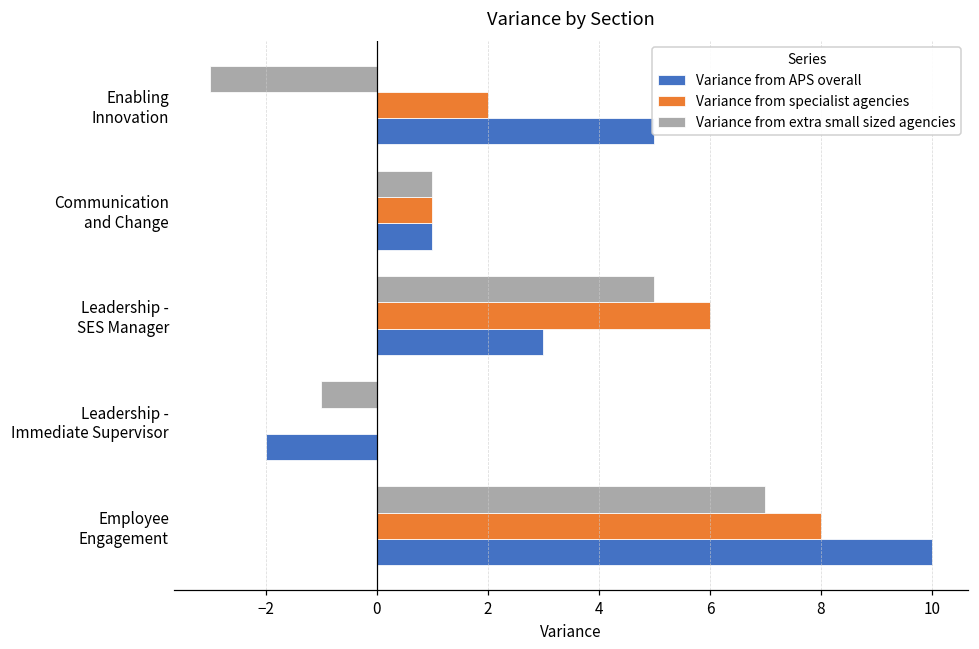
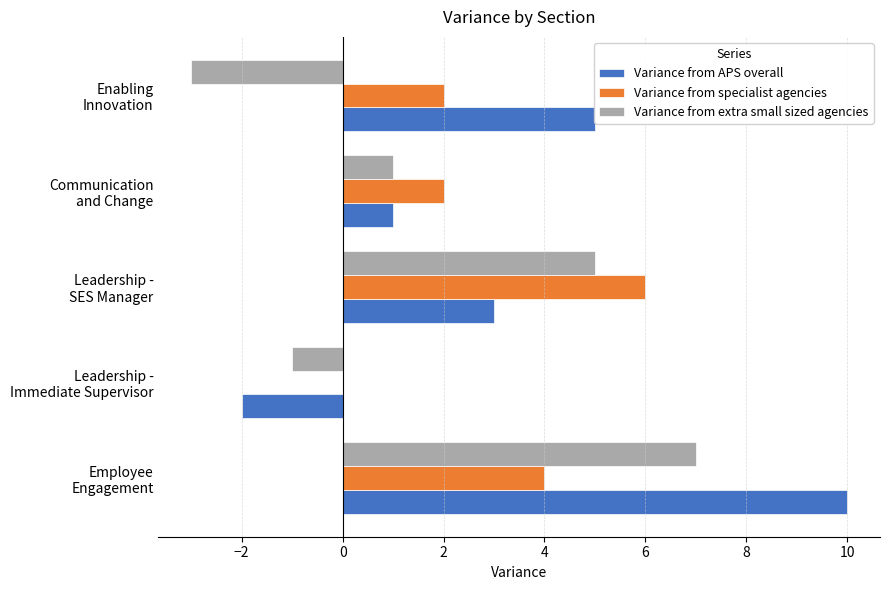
  {
    "Variance from APS overall": {
      "Communication and Change": 1,
      "Leadership - SES Manager": 3,
      "Leadership - Immediate Supervisor": -2,
      "Employee Engagement": 10
    },
    "Variance from specialist agencies": {
      "Enabling Innovation": 2,
-     "Communication and Change": 1,
+     "Communication and Change": 2,
      "Leadership - SES Manager": 6,
      "Leadership - Immediate Supervisor": 0,
-     "Employee Engagement": 8
+     "Employee Engagement": 4
    },
    "Variance from extra small sized agencies": {
      "Enabling Innovation": -3,
      "Communication and Change": 1,
      "Leadership - SES Manager": 5,
      "Leadership - Immediate Supervisor": -1,
      "Employee Engagement": 7
    }
  }
